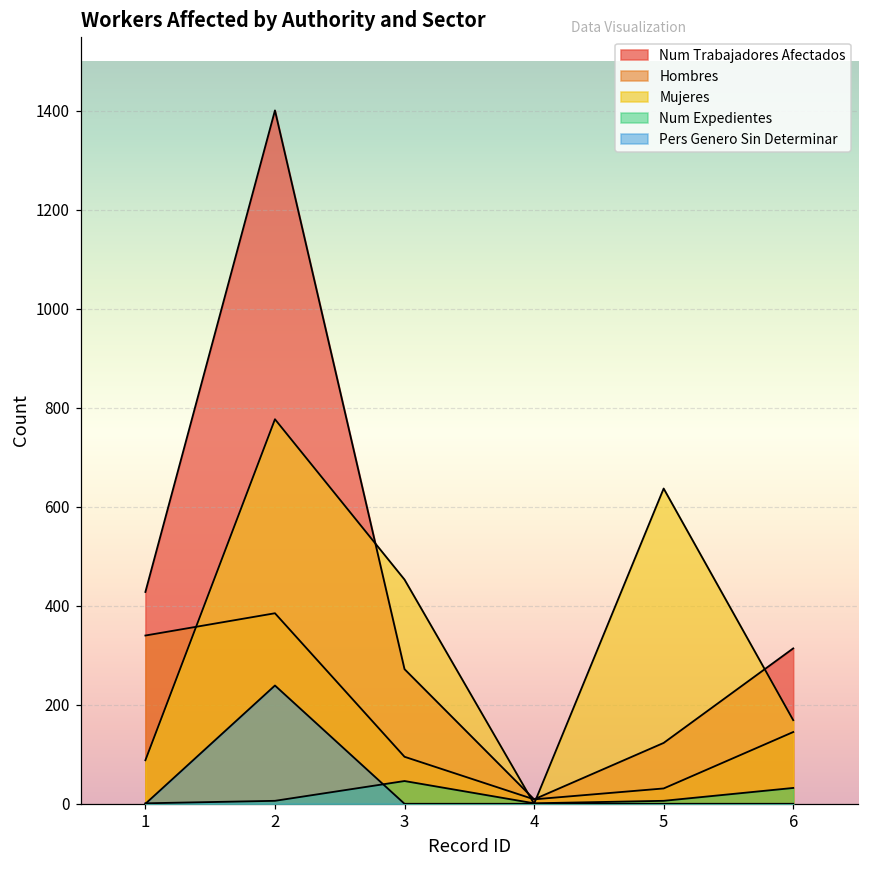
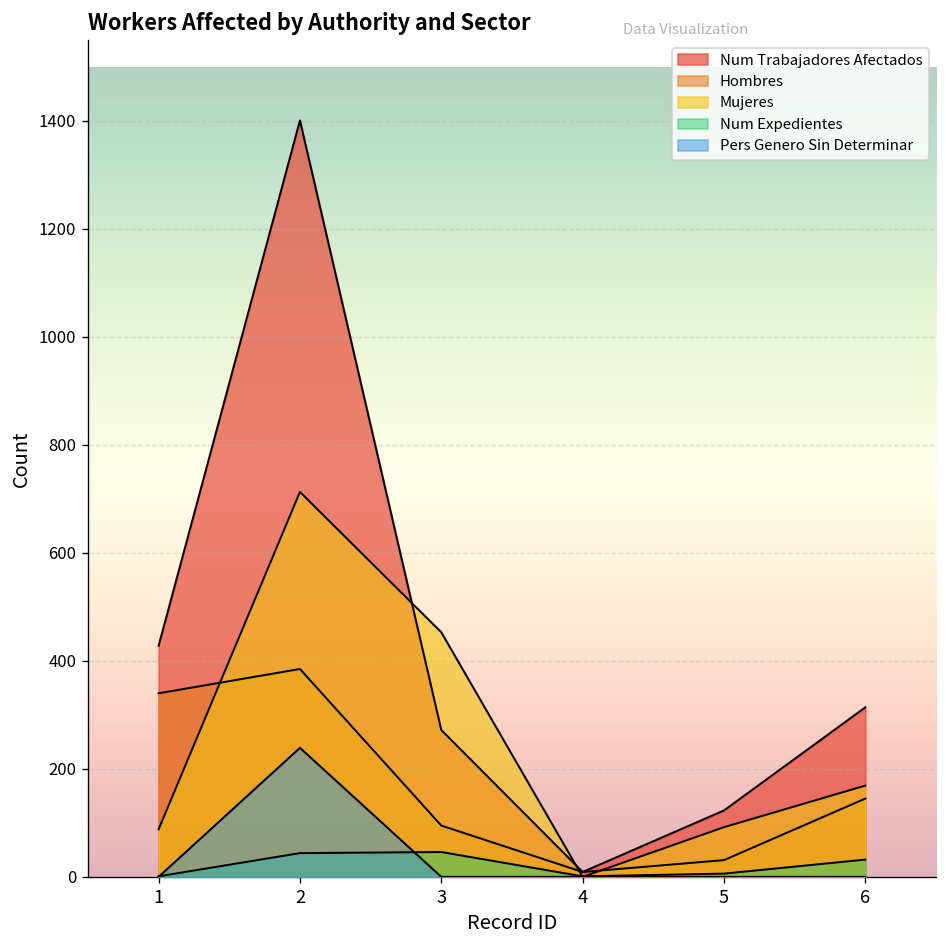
  {
    "Mujeres": {
      "1": 90,
-     "2": 780,
+     "2": 710,
      "3": 450,
-     "5": 640,
+     "5": 90,
      "6": 170
    },
    "Num Expedientes": {
-     "2": 10,
+     "2": 40,
      "3": 50,
      "5": 10,
      "6": 30
    },
    "Pers Genero Sin Determinar": {
      "2": 240,
      "3": 0,
      "5": 0,
      "6": 0
    }
  }
